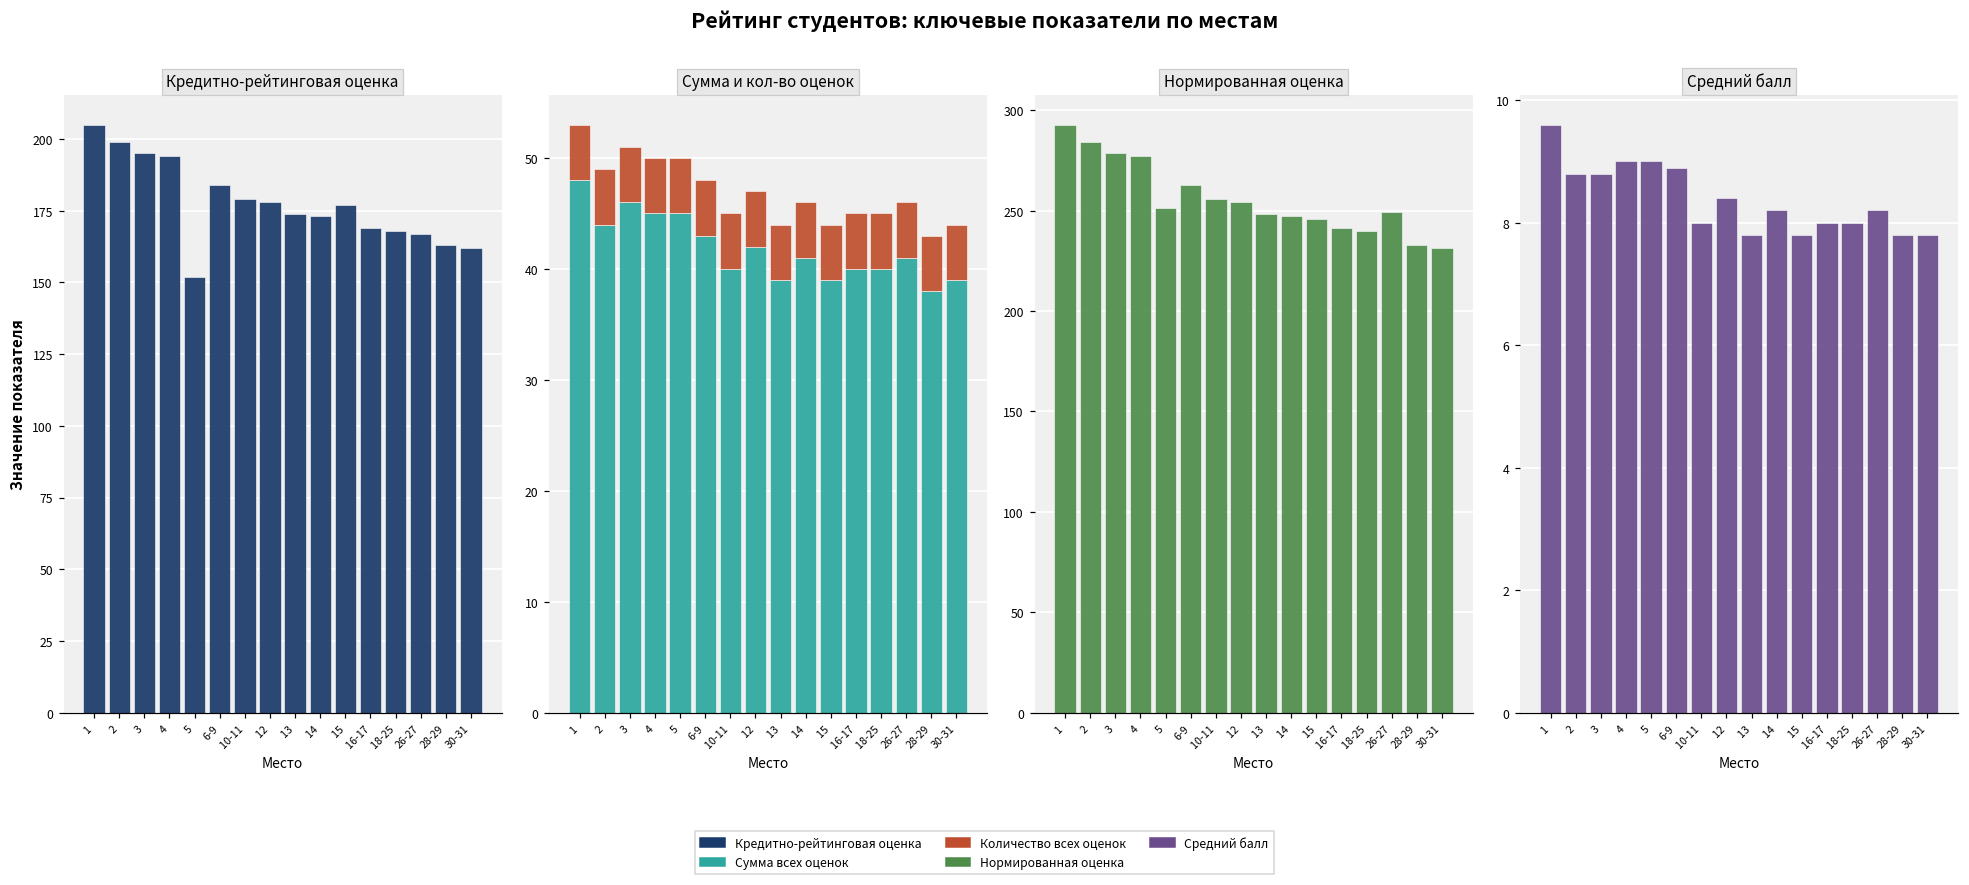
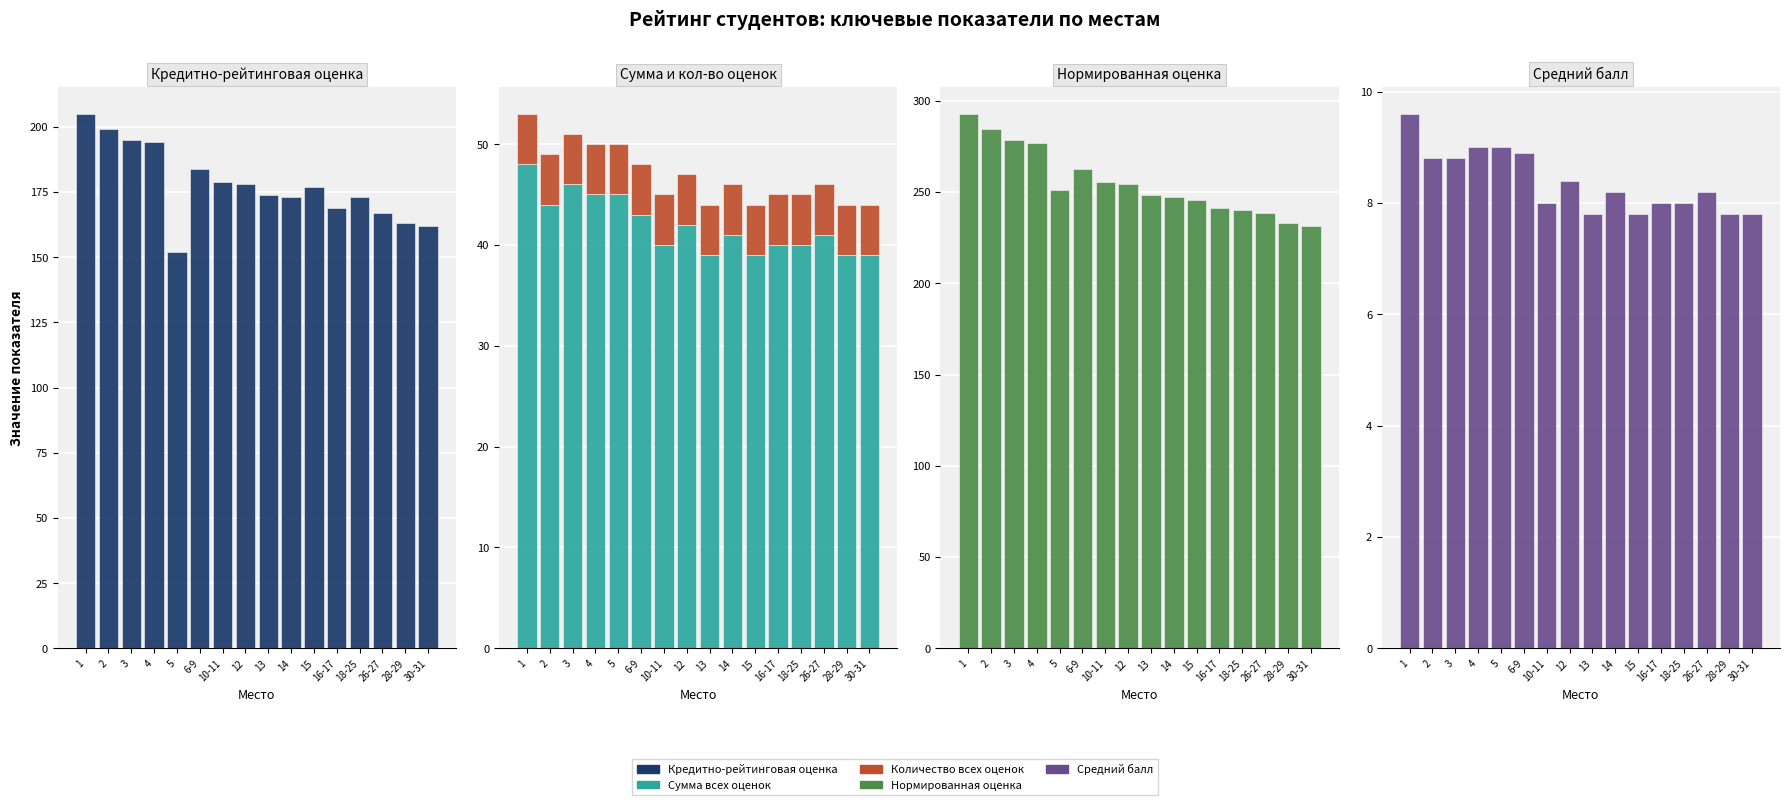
  {
    "Кредитно-рейтинговая оценка": {
      "1": 205,
      "2": 199,
      "3": 195,
      "4": 194,
      "5": 152,
      "6-9": 184,
      "10-11": 179,
      "12": 178,
      "13": 174,
      "14": 173,
      "15": 177,
      "16-17": 169,
-     "18-25": 168,
+     "18-25": 173,
      "26-27": 167,
      "28-29": 163,
      "30-31": 162
    },
    "Сумма и кол-во оценок": {
      "Сумма всех оценок": {
        "1": 48,
        "2": 44,
        "3": 46,
        "4": 45,
        "5": 45,
        "6-9": 43,
        "10-11": 40,
        "12": 42,
        "13": 39,
        "14": 41,
        "15": 39,
        "16-17": 40,
        "18-25": 40,
        "26-27": 41,
-       "28-29": 38,
+       "28-29": 39,
        "30-31": 39
      },
      "Количество всех оценок": {
        "1": 5,
        "2": 5,
        "3": 5,
        "4": 5,
        "5": 5,
        "6-9": 5,
        "10-11": 5,
        "12": 5,
        "13": 5,
        "14": 5,
        "15": 5,
        "16-17": 5,
        "18-25": 5,
        "26-27": 5,
        "28-29": 5,
        "30-31": 5
      }
    },
    "Нормированная оценка": {
      "1": 293,
      "2": 284,
      "3": 279,
      "4": 277,
      "5": 251,
      "6-9": 263,
      "10-11": 256,
      "12": 254,
      "13": 249,
      "14": 247,
      "15": 246,
      "16-17": 241,
      "18-25": 240,
-     "26-27": 249,
+     "26-27": 239,
      "28-29": 233,
      "30-31": 231
    },
    "Средний балл": {
      "1": 9.6,
      "2": 8.8,
      "3": 8.8,
      "4": 9.0,
      "5": 9.0,
      "6-9": 8.9,
      "10-11": 8.0,
      "12": 8.4,
      "13": 7.8,
      "14": 8.2,
      "15": 7.8,
      "16-17": 8.0,
      "18-25": 8.0,
      "26-27": 8.2,
      "28-29": 7.8,
      "30-31": 7.8
    }
  }
